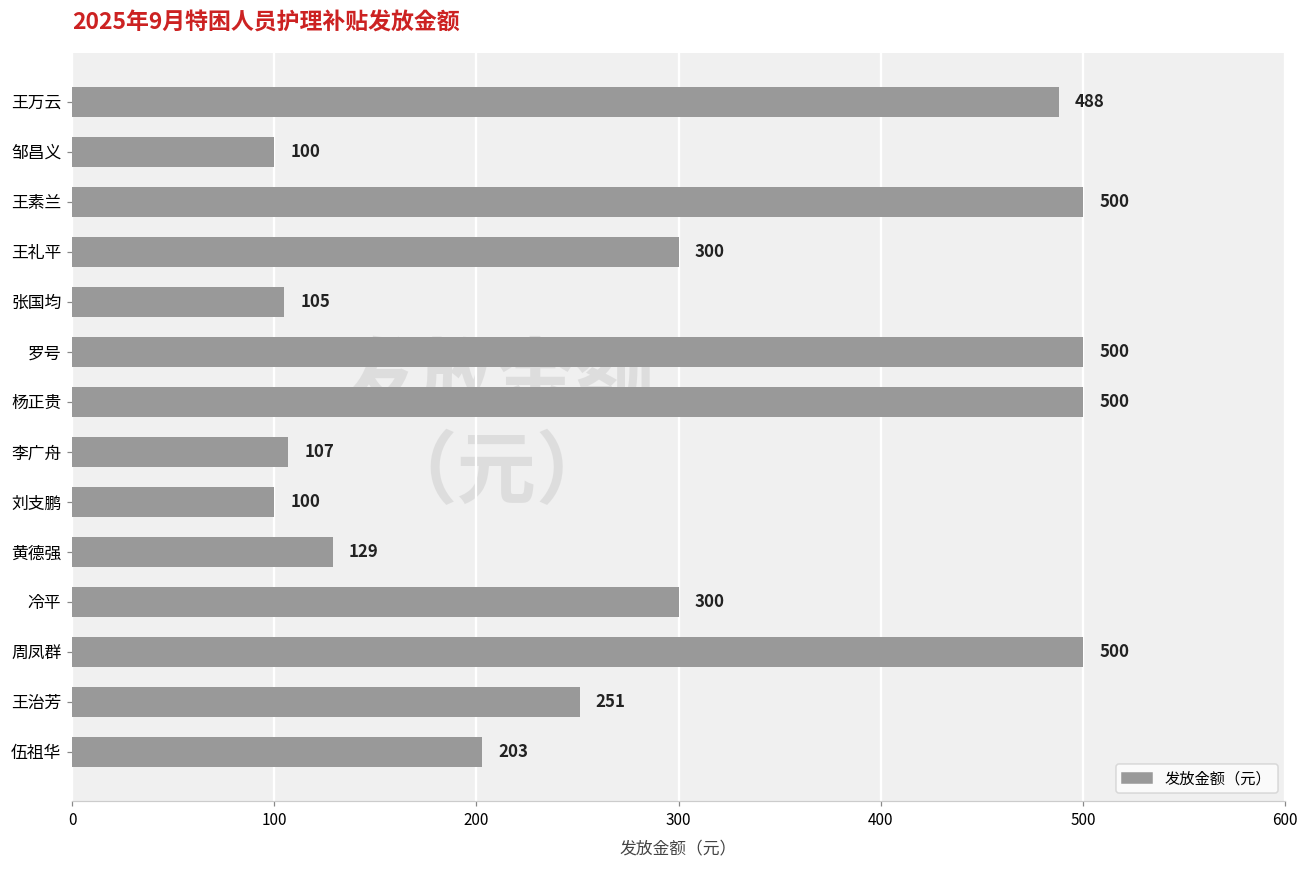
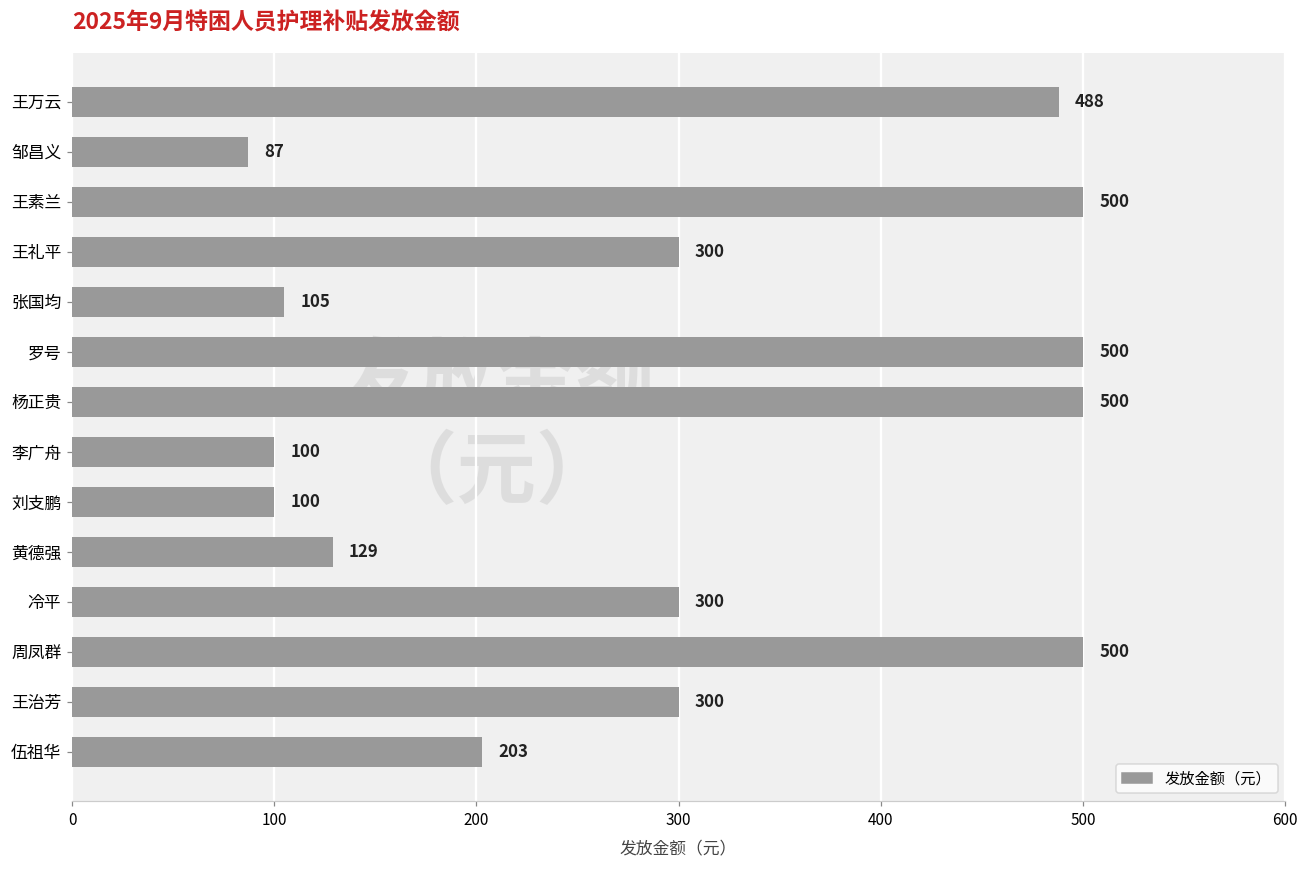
  {
    "王万云": 488,
-   "邹昌义": 100,
+   "邹昌义": 87,
    "王素兰": 500,
    "王礼平": 300,
    "张国均": 105,
    "罗号": 500,
    "杨正贵": 500,
-   "李广舟": 107,
+   "李广舟": 100,
    "刘支鹏": 100,
    "黄德强": 129,
    "冷平": 300,
    "周凤群": 500,
-   "王治芳": 251,
+   "王治芳": 300,
    "伍祖华": 203
  }
